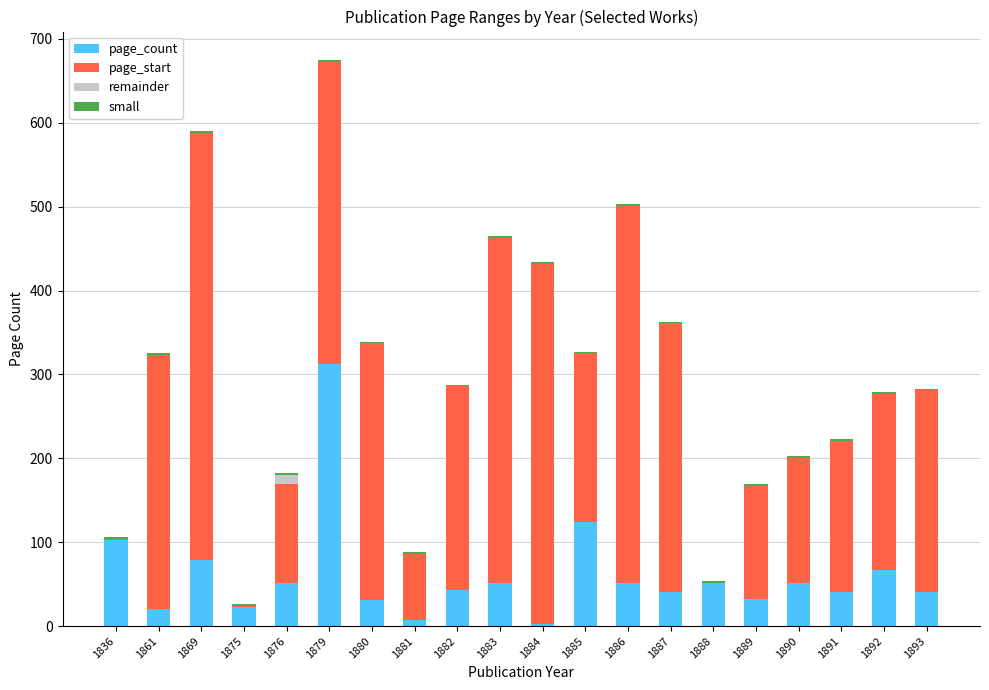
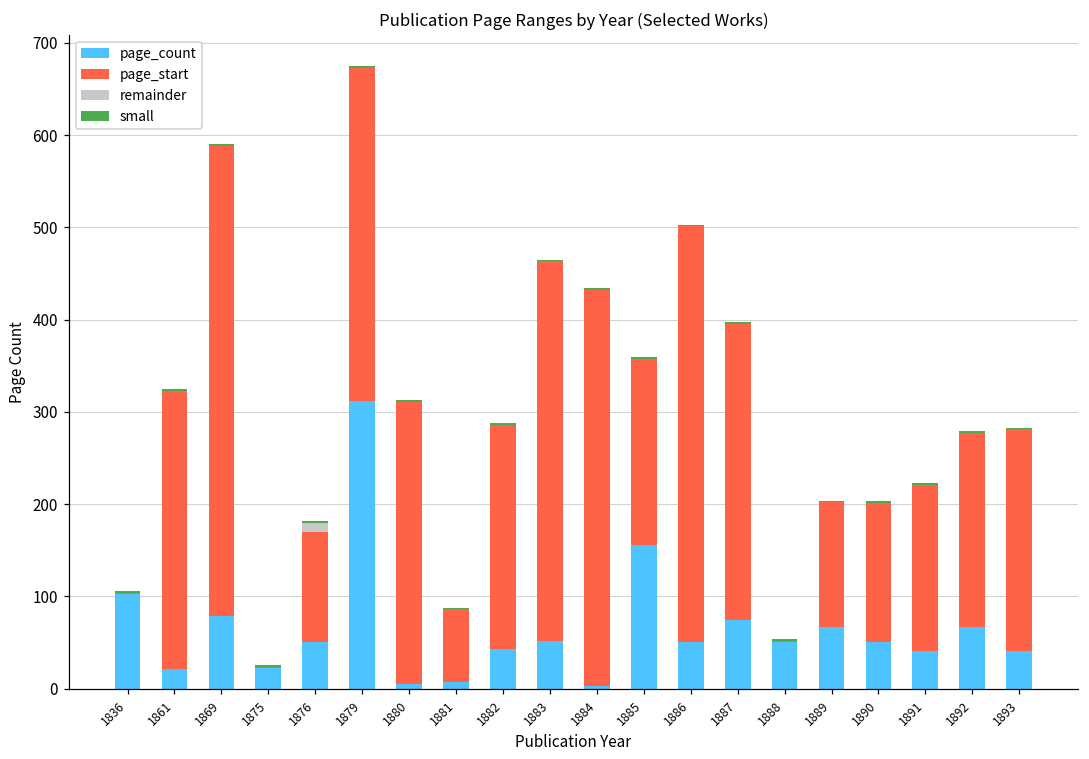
  {
    "page_count": {
      "1836": 100,
      "1861": 20,
      "1869": 80,
      "1875": 20,
      "1876": 50,
      "1879": 310,
-     "1880": 30,
+     "1880": 10,
      "1881": 10,
      "1882": 40,
      "1883": 50,
      "1884": 0,
-     "1885": 120,
+     "1885": 160,
      "1886": 50,
-     "1887": 40,
+     "1887": 80,
      "1888": 50,
-     "1889": 30,
+     "1889": 70,
      "1890": 50,
      "1891": 40,
      "1892": 70,
      "1893": 40
    },
    "page_start": {
      "1861": 300,
      "1869": 510,
      "1876": 120,
      "1879": 360,
      "1880": 310,
      "1881": 80,
      "1882": 240,
      "1883": 410,
      "1884": 430,
      "1885": 200,
      "1886": 450,
      "1887": 320,
      "1889": 140,
      "1890": 150,
      "1891": 180,
      "1892": 210,
      "1893": 240
    },
    "remainder": {
      "1836": 0,
      "1861": 0,
      "1869": 0,
      "1875": 0,
      "1876": 10,
      "1879": 0,
      "1880": 0,
      "1881": 0,
      "1882": 0,
      "1883": 0,
      "1884": 0,
      "1885": 0,
      "1886": 0,
      "1887": 0,
      "1888": 0,
      "1889": 0,
      "1890": 0,
      "1891": 0,
      "1892": 0,
      "1893": 0
    }
  }
